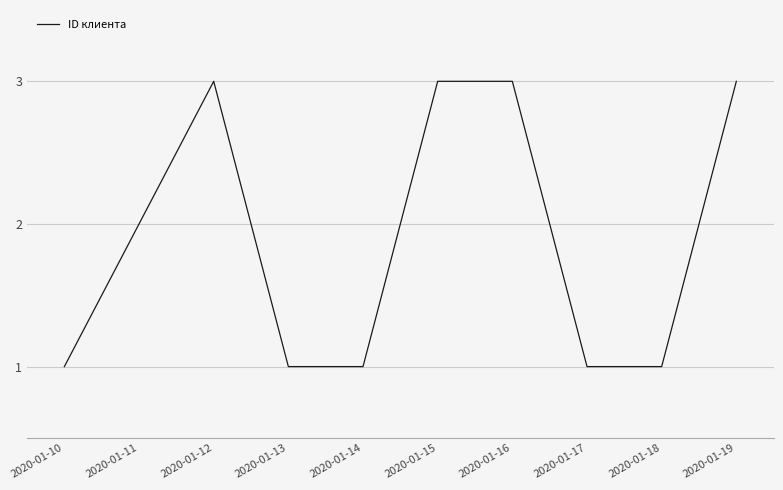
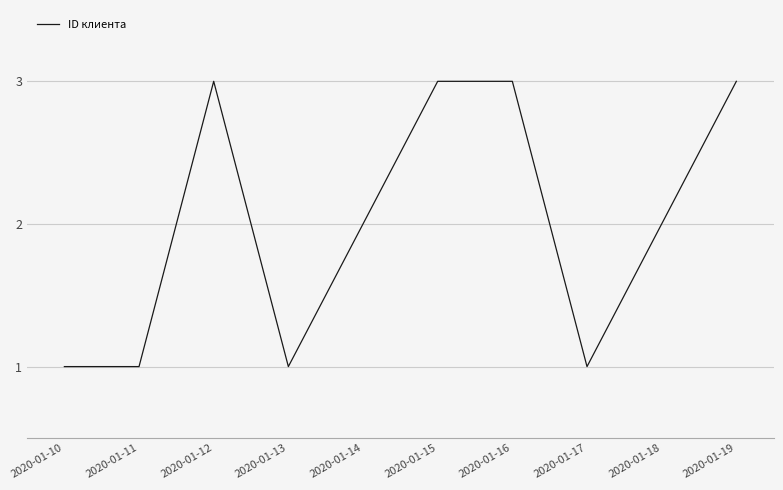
  {
    "2020-01-10": 1,
-   "2020-01-11": 2,
+   "2020-01-11": 1,
    "2020-01-12": 3,
    "2020-01-13": 1,
-   "2020-01-14": 1,
+   "2020-01-14": 2,
    "2020-01-15": 3,
    "2020-01-16": 3,
    "2020-01-17": 1,
-   "2020-01-18": 1,
+   "2020-01-18": 2,
    "2020-01-19": 3
  }
